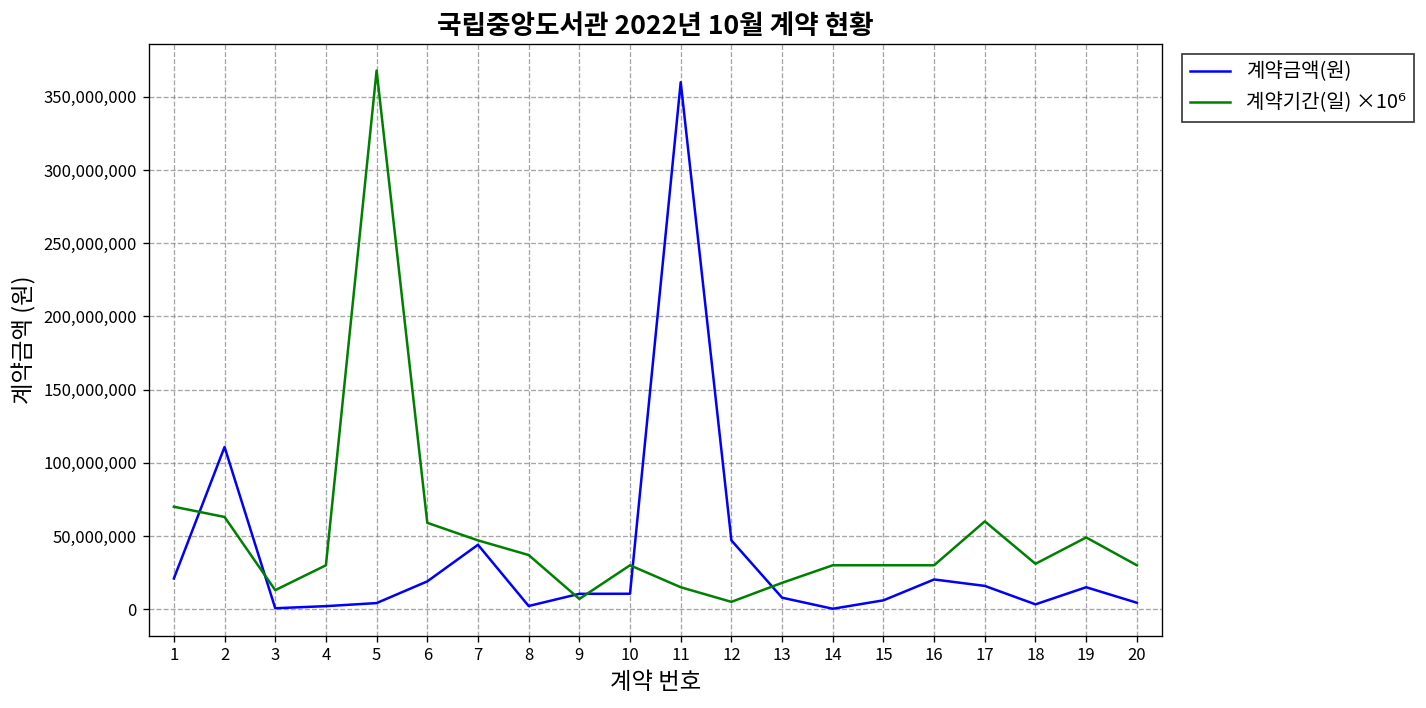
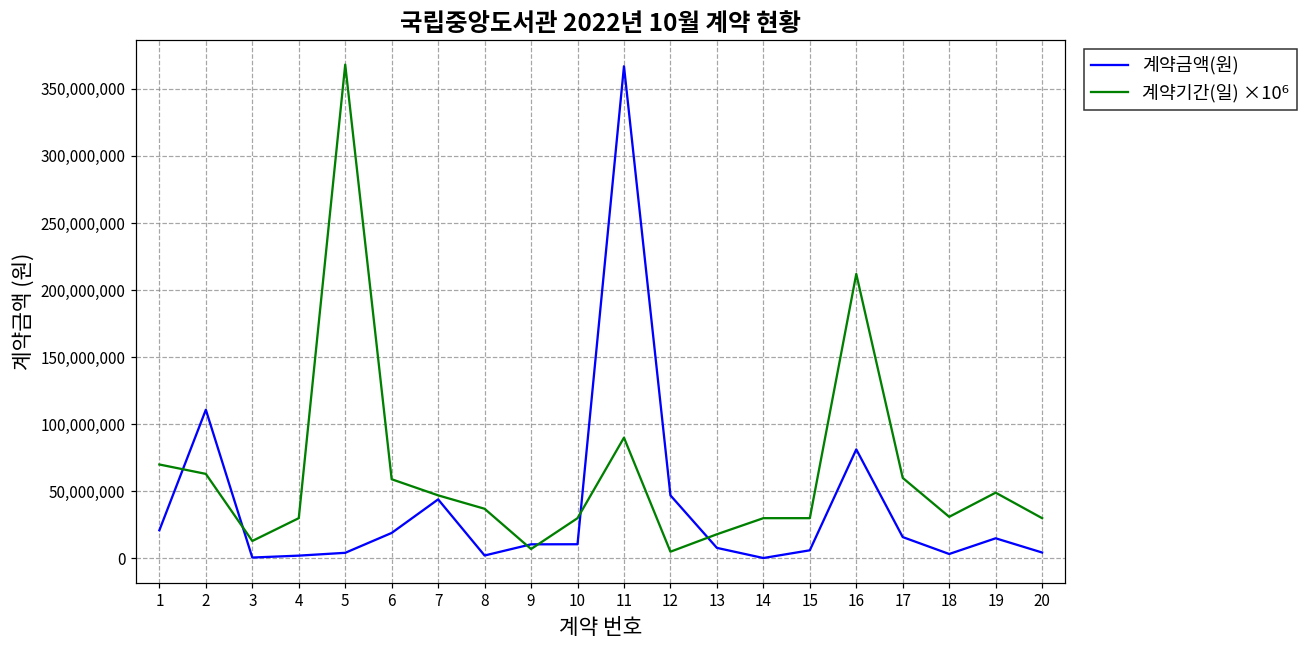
  {
    "계약금액(원)": {
      "1": "21,000,000",
      "2": "111,000,000",
      "3": "1,000,000",
      "4": "2,000,000",
      "5": "4,000,000",
      "6": "19,000,000",
      "7": "44,000,000",
      "8": "2,000,000",
      "9": "11,000,000",
      "10": "11,000,000",
-     "11": "360,000,000",
+     "11": "367,000,000",
      "12": "47,000,000",
      "13": "8,000,000",
      "14": "0",
      "15": "6,000,000",
-     "16": "20,000,000",
+     "16": "81,000,000",
      "17": "16,000,000",
      "18": "3,000,000",
      "19": "15,000,000",
      "20": "4,000,000"
    },
    "계약기간(일) ×10⁶": {
      "1": "70,000,000",
      "2": "63,000,000",
      "3": "13,000,000",
      "4": "30,000,000",
      "5": "368,000,000",
      "6": "59,000,000",
      "7": "47,000,000",
      "8": "37,000,000",
      "9": "7,000,000",
      "10": "30,000,000",
-     "11": "15,000,000",
+     "11": "90,000,000",
      "12": "5,000,000",
      "13": "18,000,000",
      "14": "30,000,000",
      "15": "30,000,000",
-     "16": "30,000,000",
+     "16": "212,000,000",
      "17": "60,000,000",
      "18": "31,000,000",
      "19": "49,000,000",
      "20": "30,000,000"
    }
  }
